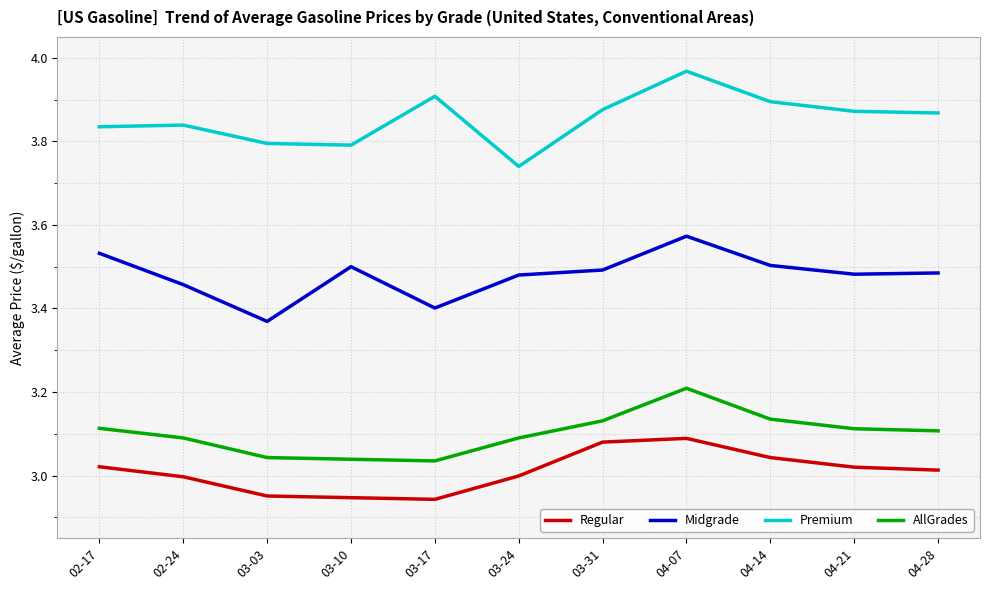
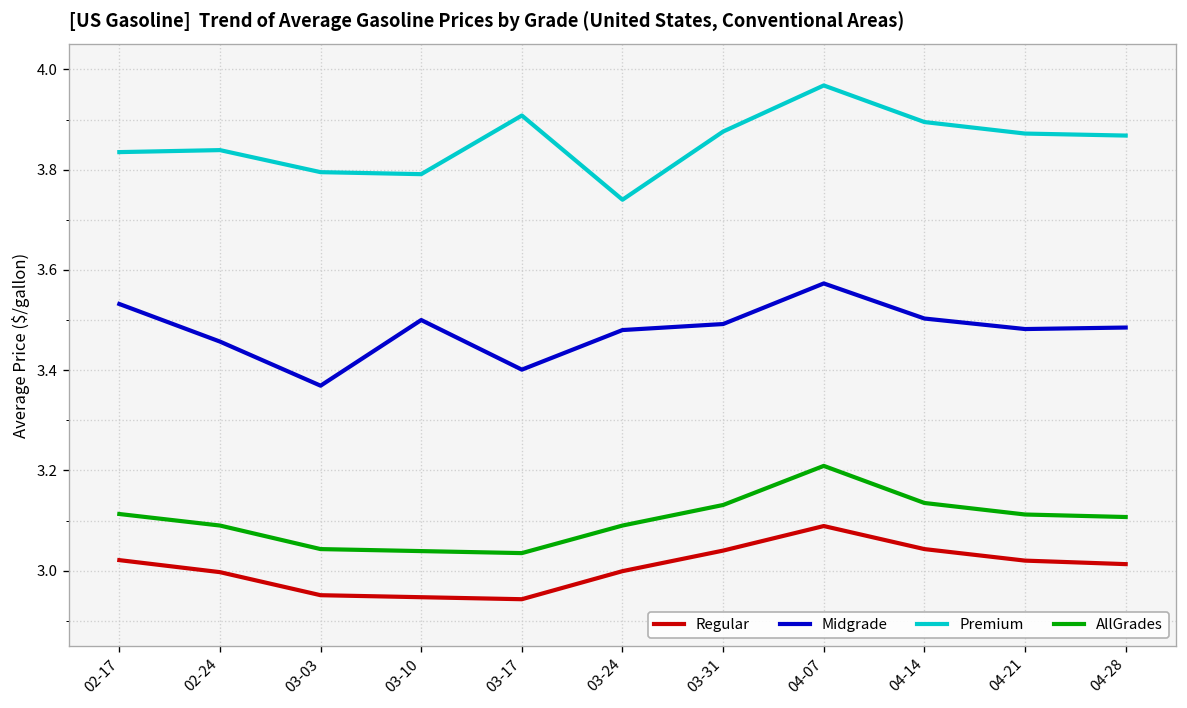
  {
    "Regular": {
      "02-17": 3.02,
      "02-24": 3.00,
      "03-03": 2.95,
      "03-10": 2.95,
      "03-17": 2.94,
      "03-24": 3.00,
-     "03-31": 3.08,
+     "03-31": 3.04,
      "04-07": 3.09,
      "04-14": 3.04,
      "04-21": 3.02,
      "04-28": 3.01
    },
    "Midgrade": {
      "02-17": 3.53,
      "02-24": 3.46,
      "03-03": 3.37,
      "03-10": 3.50,
      "03-17": 3.40,
      "03-24": 3.48,
      "03-31": 3.49,
      "04-07": 3.57,
      "04-14": 3.50,
      "04-21": 3.48,
      "04-28": 3.49
    },
    "Premium": {
      "02-17": 3.84,
      "02-24": 3.84,
      "03-03": 3.80,
      "03-10": 3.79,
      "03-17": 3.91,
      "03-24": 3.74,
      "03-31": 3.88,
      "04-07": 3.97,
      "04-14": 3.90,
      "04-21": 3.87,
      "04-28": 3.87
    },
    "AllGrades": {
      "02-17": 3.11,
      "02-24": 3.09,
      "03-03": 3.04,
      "03-10": 3.04,
      "03-17": 3.04,
      "03-24": 3.09,
      "03-31": 3.13,
      "04-07": 3.21,
      "04-14": 3.14,
      "04-21": 3.11,
      "04-28": 3.11
    }
  }
